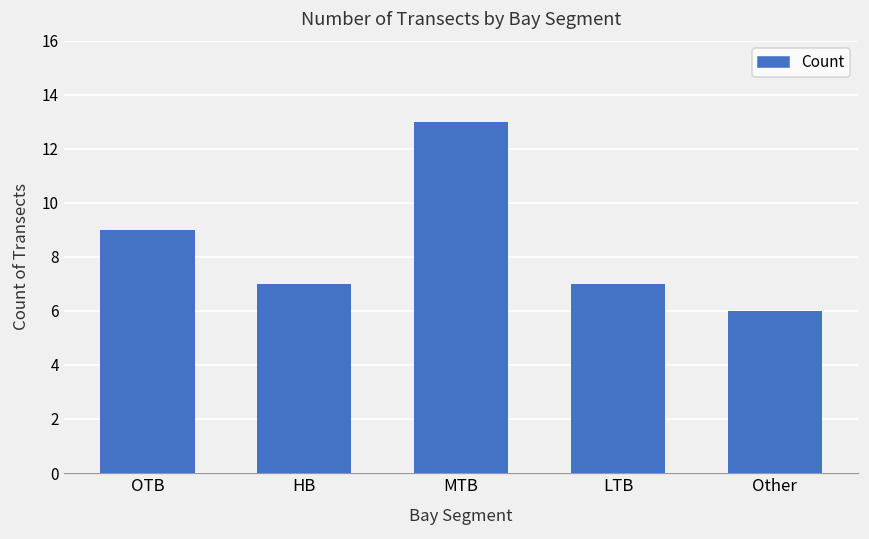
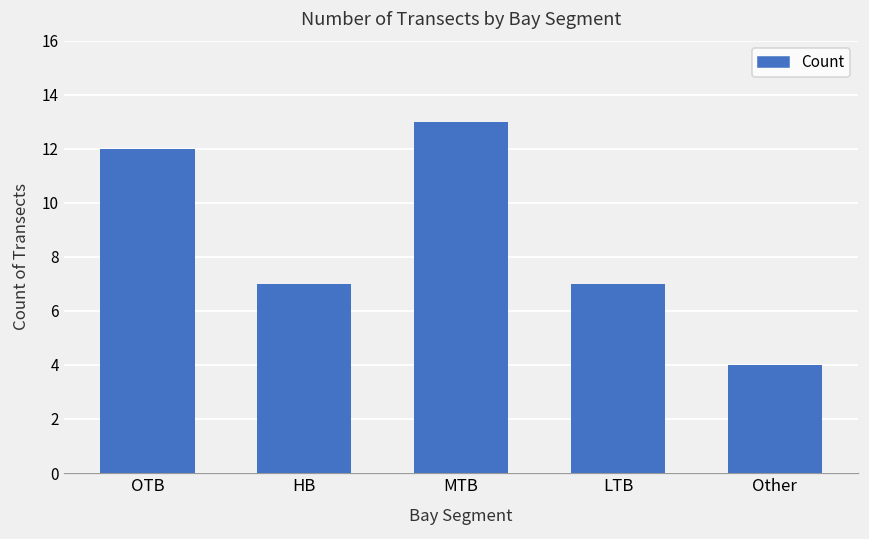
  {
-   "OTB": 9,
+   "OTB": 12,
    "HB": 7,
    "MTB": 13,
    "LTB": 7,
-   "Other": 6
+   "Other": 4
  }
